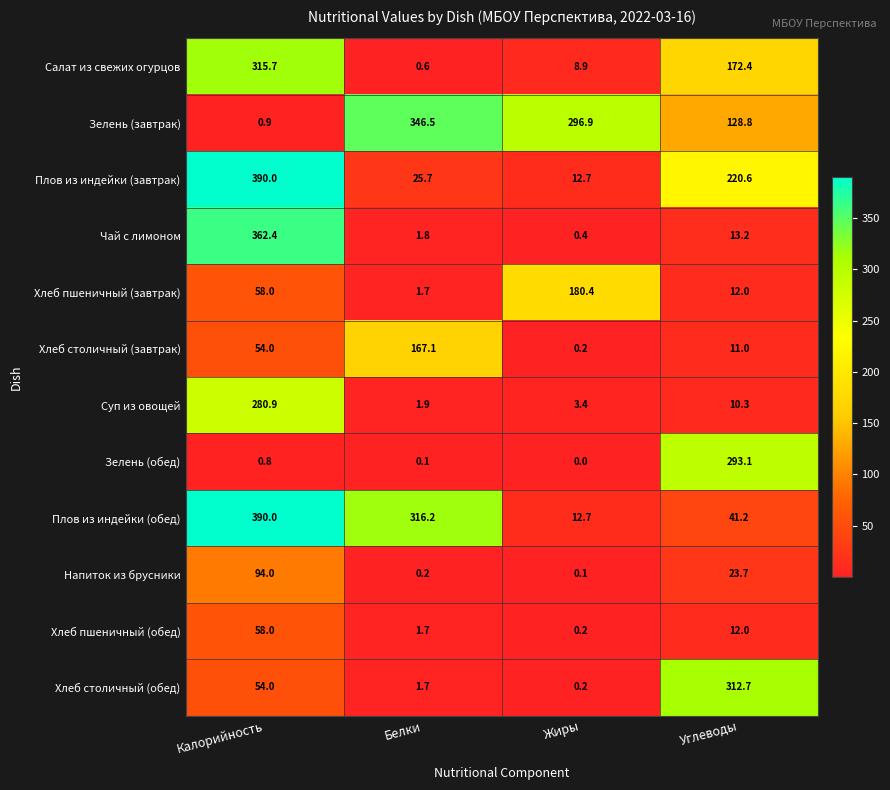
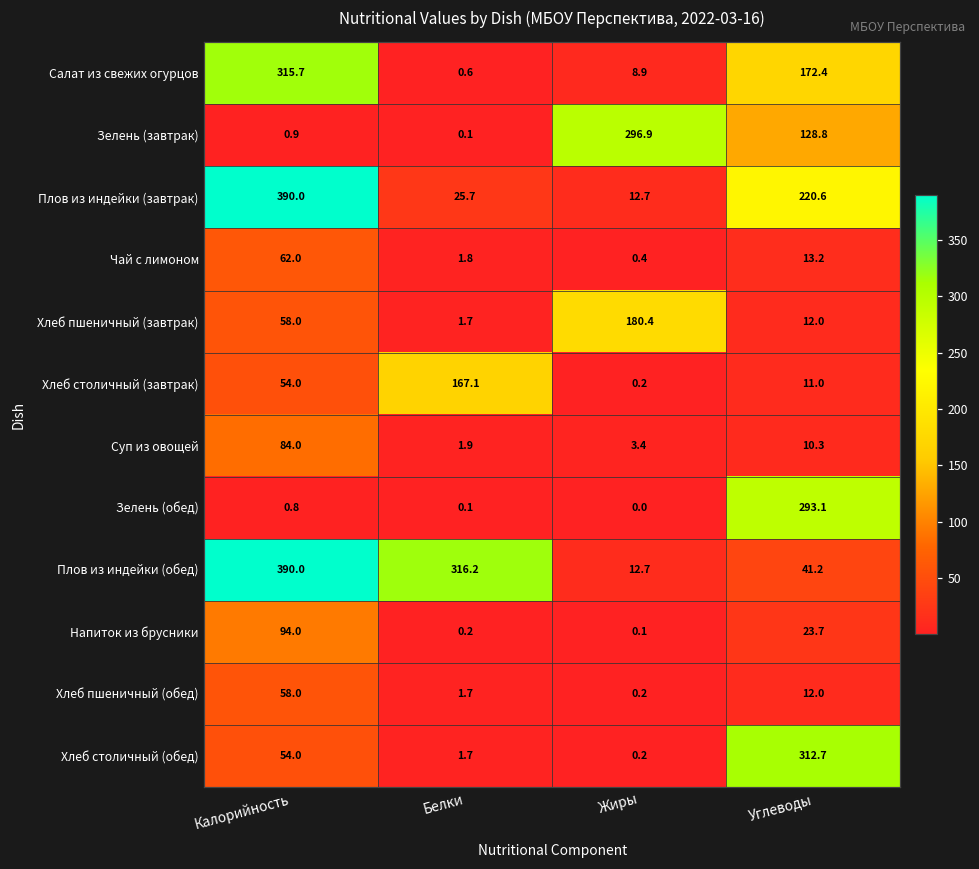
  {
    "Салат из свежих огурцов": {
      "Калорийность": 315.7,
      "Белки": 0.6,
      "Жиры": 8.9,
      "Углеводы": 172.4
    },
    "Зелень (завтрак)": {
      "Калорийность": 0.9,
-     "Белки": 346.5,
+     "Белки": 0.1,
      "Жиры": 296.9,
      "Углеводы": 128.8
    },
    "Плов из индейки (завтрак)": {
      "Калорийность": 390.0,
      "Белки": 25.7,
      "Жиры": 12.7,
      "Углеводы": 220.6
    },
    "Чай с лимоном": {
-     "Калорийность": 362.4,
+     "Калорийность": 62.0,
      "Белки": 1.8,
      "Жиры": 0.4,
      "Углеводы": 13.2
    },
    "Хлеб пшеничный (завтрак)": {
      "Калорийность": 58.0,
      "Белки": 1.7,
      "Жиры": 180.4,
      "Углеводы": 12.0
    },
    "Хлеб столичный (завтрак)": {
      "Калорийность": 54.0,
      "Белки": 167.1,
      "Жиры": 0.2,
      "Углеводы": 11.0
    },
    "Суп из овощей": {
-     "Калорийность": 280.9,
+     "Калорийность": 84.0,
      "Белки": 1.9,
      "Жиры": 3.4,
      "Углеводы": 10.3
    },
    "Зелень (обед)": {
      "Калорийность": 0.8,
      "Белки": 0.1,
      "Жиры": 0.0,
      "Углеводы": 293.1
    },
    "Плов из индейки (обед)": {
      "Калорийность": 390.0,
      "Белки": 316.2,
      "Жиры": 12.7,
      "Углеводы": 41.2
    },
    "Напиток из брусники": {
      "Калорийность": 94.0,
      "Белки": 0.2,
      "Жиры": 0.1,
      "Углеводы": 23.7
    },
    "Хлеб пшеничный (обед)": {
      "Калорийность": 58.0,
      "Белки": 1.7,
      "Жиры": 0.2,
      "Углеводы": 12.0
    },
    "Хлеб столичный (обед)": {
      "Калорийность": 54.0,
      "Белки": 1.7,
      "Жиры": 0.2,
      "Углеводы": 312.7
    }
  }
